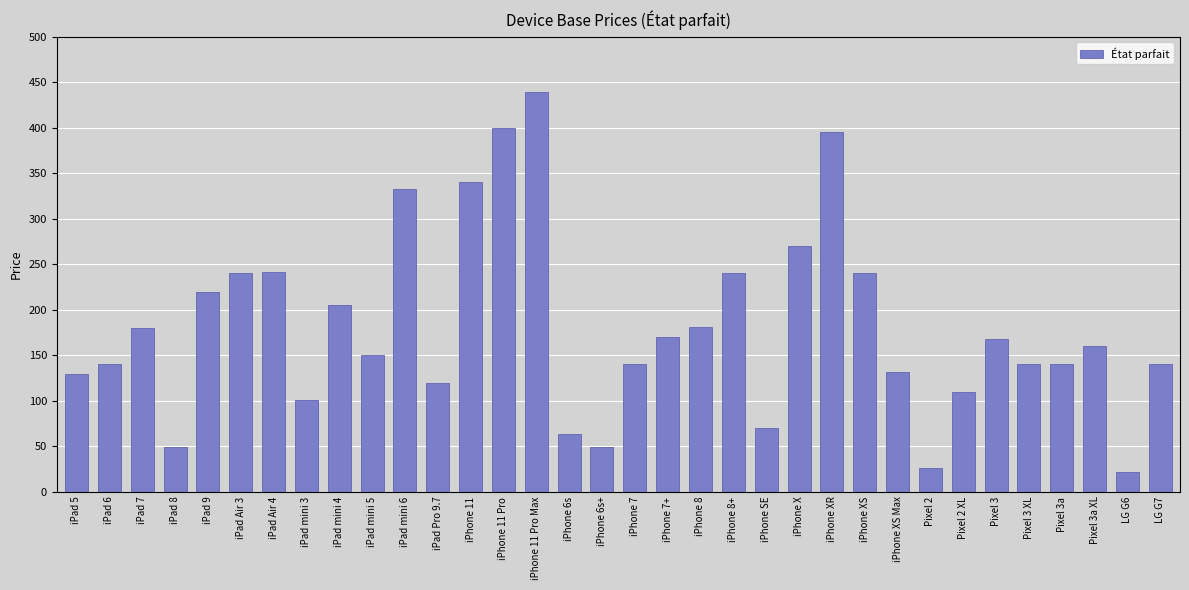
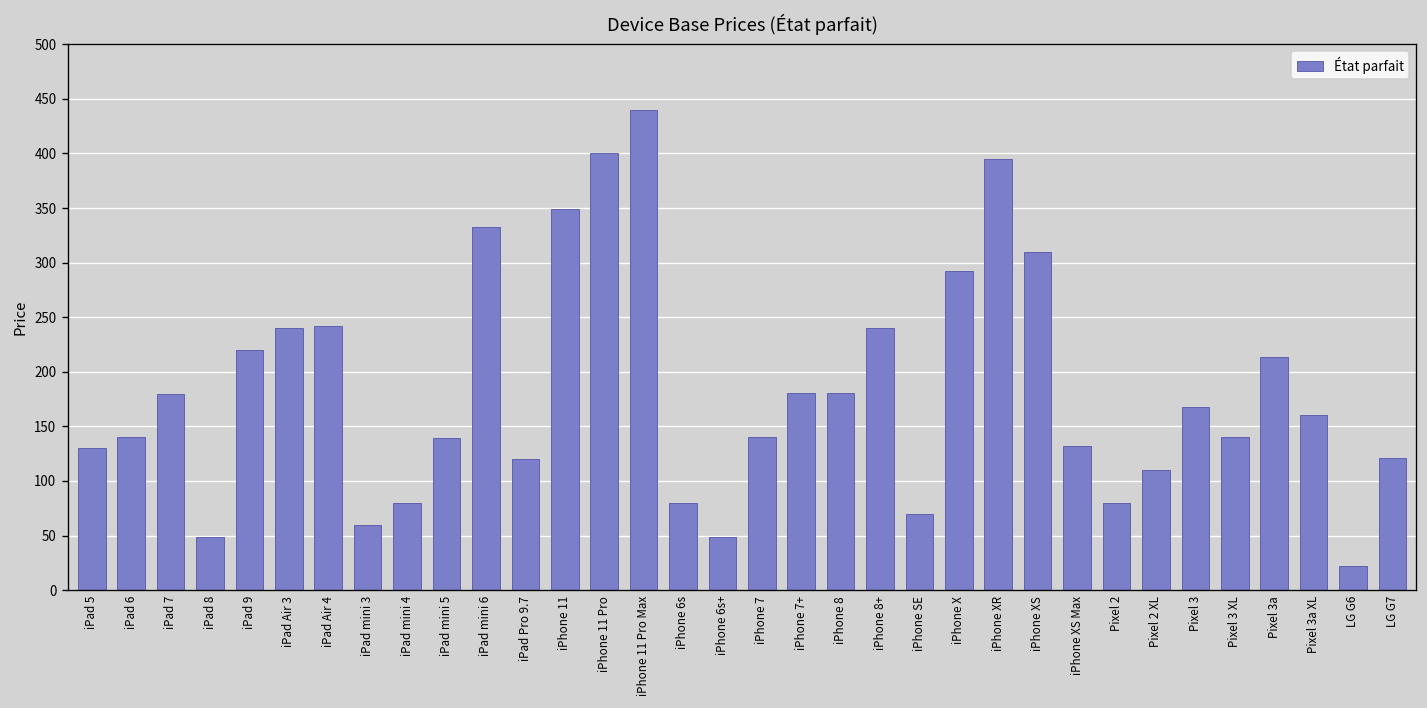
  {
    "iPad 5": 130,
    "iPad 6": 140,
    "iPad 7": 180,
    "iPad 8": 50,
    "iPad 9": 220,
    "iPad Air 3": 240,
    "iPad Air 4": 240,
-   "iPad mini 3": 100,
-   "iPad mini 4": 210,
-   "iPad mini 5": 150,
+   "iPad mini 3": 60,
+   "iPad mini 4": 80,
+   "iPad mini 5": 140,
    "iPad mini 6": 330,
    "iPad Pro 9.7": 120,
-   "iPhone 11": 340,
+   "iPhone 11": 350,
    "iPhone 11 Pro": 400,
    "iPhone 11 Pro Max": 440,
-   "iPhone 6s": 60,
+   "iPhone 6s": 80,
    "iPhone 6s+": 50,
    "iPhone 7": 140,
-   "iPhone 7+": 170,
+   "iPhone 7+": 180,
    "iPhone 8": 180,
    "iPhone 8+": 240,
    "iPhone SE": 70,
-   "iPhone X": 270,
+   "iPhone X": 290,
    "iPhone XR": 400,
-   "iPhone XS": 240,
+   "iPhone XS": 310,
    "iPhone XS Max": 130,
-   "Pixel 2": 30,
+   "Pixel 2": 80,
    "Pixel 2 XL": 110,
    "Pixel 3": 170,
    "Pixel 3 XL": 140,
-   "Pixel 3a": 140,
+   "Pixel 3a": 210,
    "Pixel 3a XL": 160,
    "LG G6": 20,
-   "LG G7": 140
+   "LG G7": 120
  }
